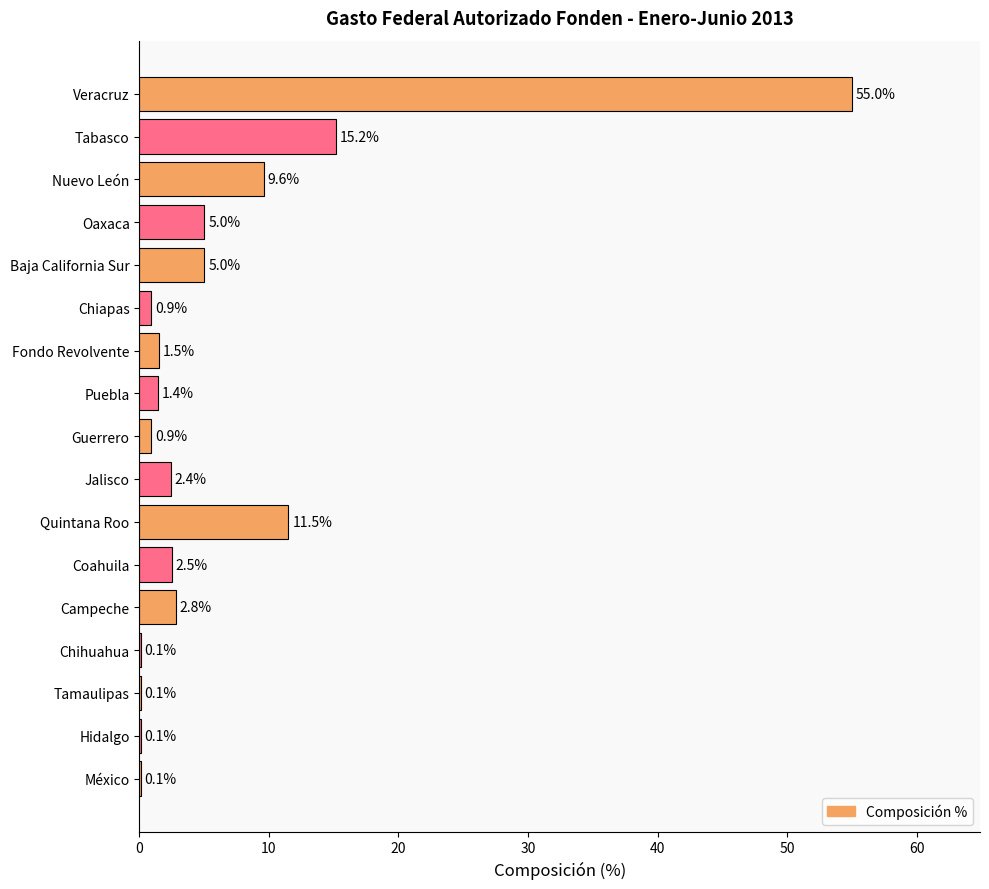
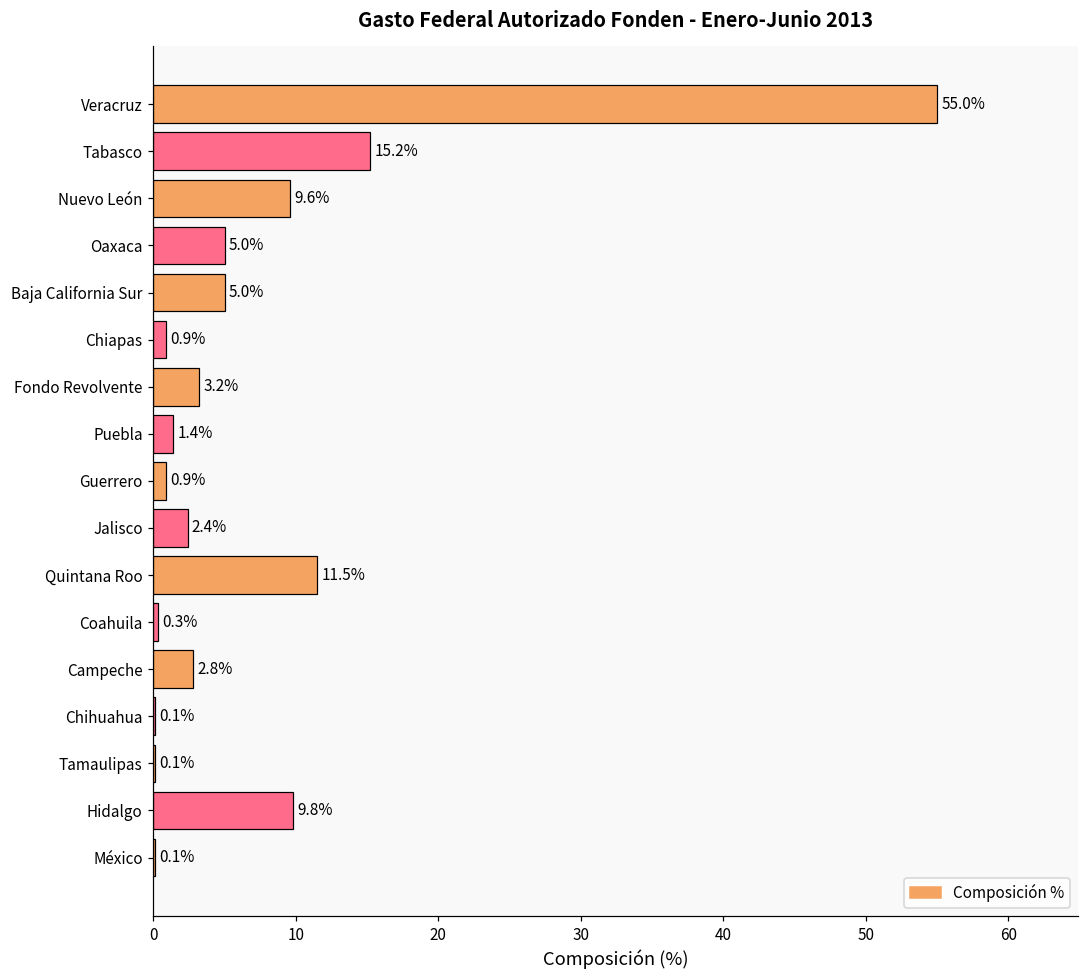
  {
    "Veracruz": "55.0%",
    "Tabasco": "15.2%",
    "Nuevo León": "9.6%",
    "Oaxaca": "5.0%",
    "Baja California Sur": "5.0%",
    "Chiapas": "0.9%",
-   "Fondo Revolvente": "1.5%",
+   "Fondo Revolvente": "3.2%",
    "Puebla": "1.4%",
    "Guerrero": "0.9%",
    "Jalisco": "2.4%",
    "Quintana Roo": "11.5%",
-   "Coahuila": "2.5%",
+   "Coahuila": "0.3%",
    "Campeche": "2.8%",
    "Chihuahua": "0.1%",
    "Tamaulipas": "0.1%",
-   "Hidalgo": "0.1%",
+   "Hidalgo": "9.8%",
    "México": "0.1%"
  }
